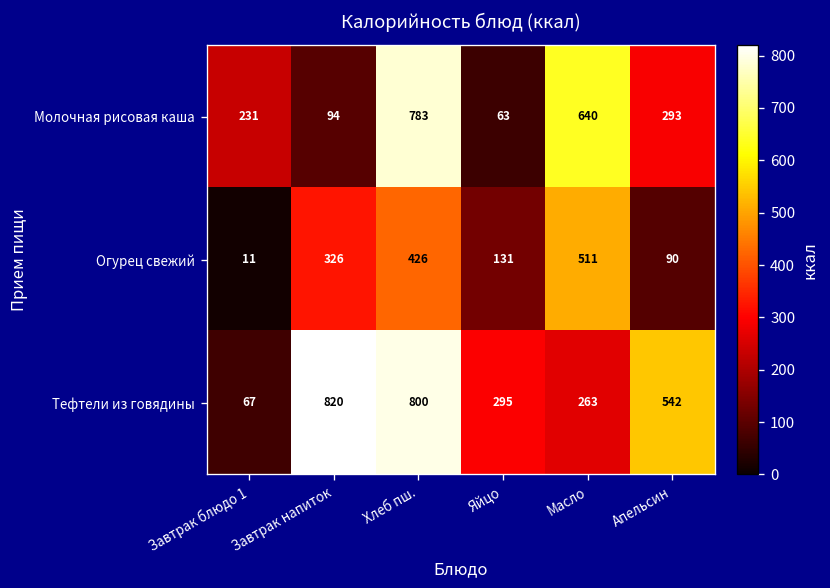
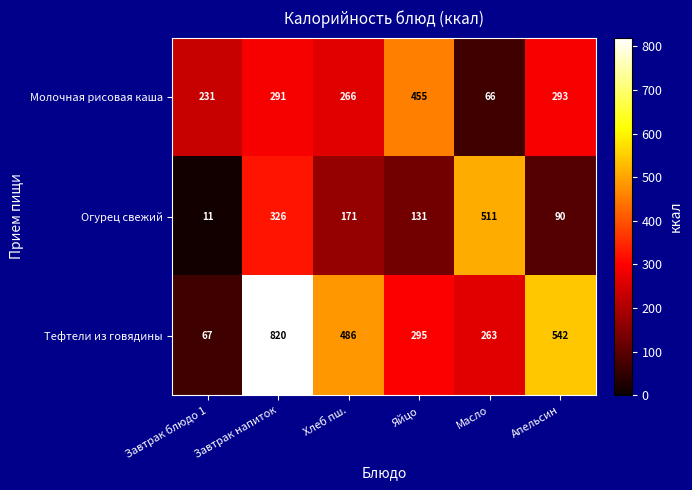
  {
    "Молочная рисовая каша": {
      "Завтрак блюдо 1": 231,
-     "Завтрак напиток": 94,
-     "Хлеб пш.": 783,
-     "Яйцо": 63,
-     "Масло": 640,
+     "Завтрак напиток": 291,
+     "Хлеб пш.": 266,
+     "Яйцо": 455,
+     "Масло": 66,
      "Апельсин": 293
    },
    "Огурец свежий": {
      "Завтрак блюдо 1": 11,
      "Завтрак напиток": 326,
-     "Хлеб пш.": 426,
+     "Хлеб пш.": 171,
      "Яйцо": 131,
      "Масло": 511,
      "Апельсин": 90
    },
    "Тефтели из говядины": {
      "Завтрак блюдо 1": 67,
      "Завтрак напиток": 820,
-     "Хлеб пш.": 800,
+     "Хлеб пш.": 486,
      "Яйцо": 295,
      "Масло": 263,
      "Апельсин": 542
    }
  }
